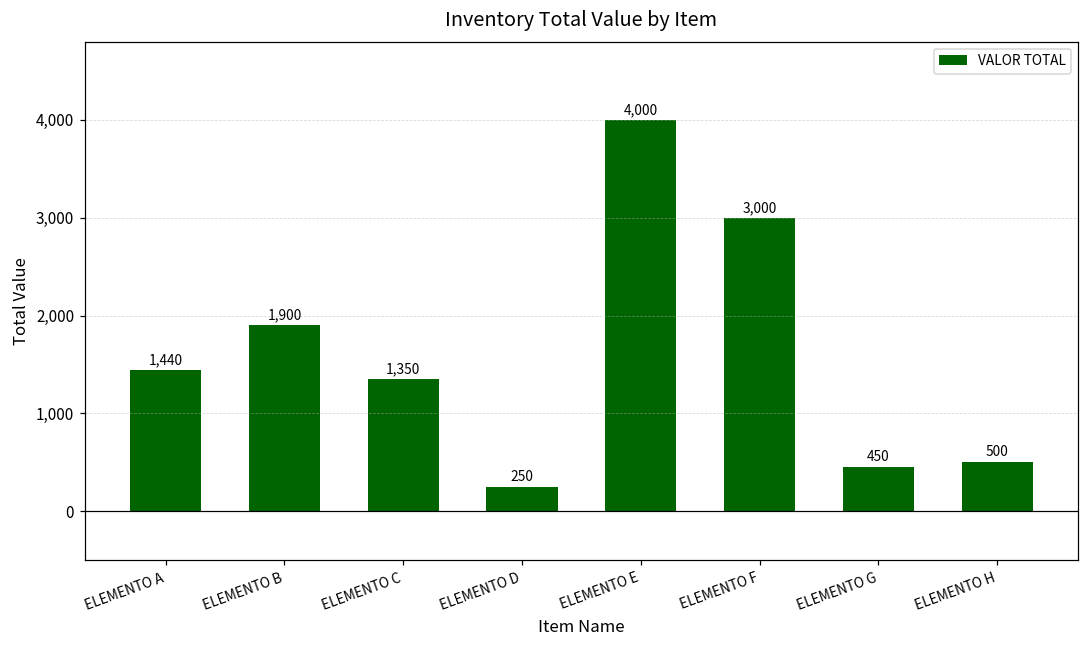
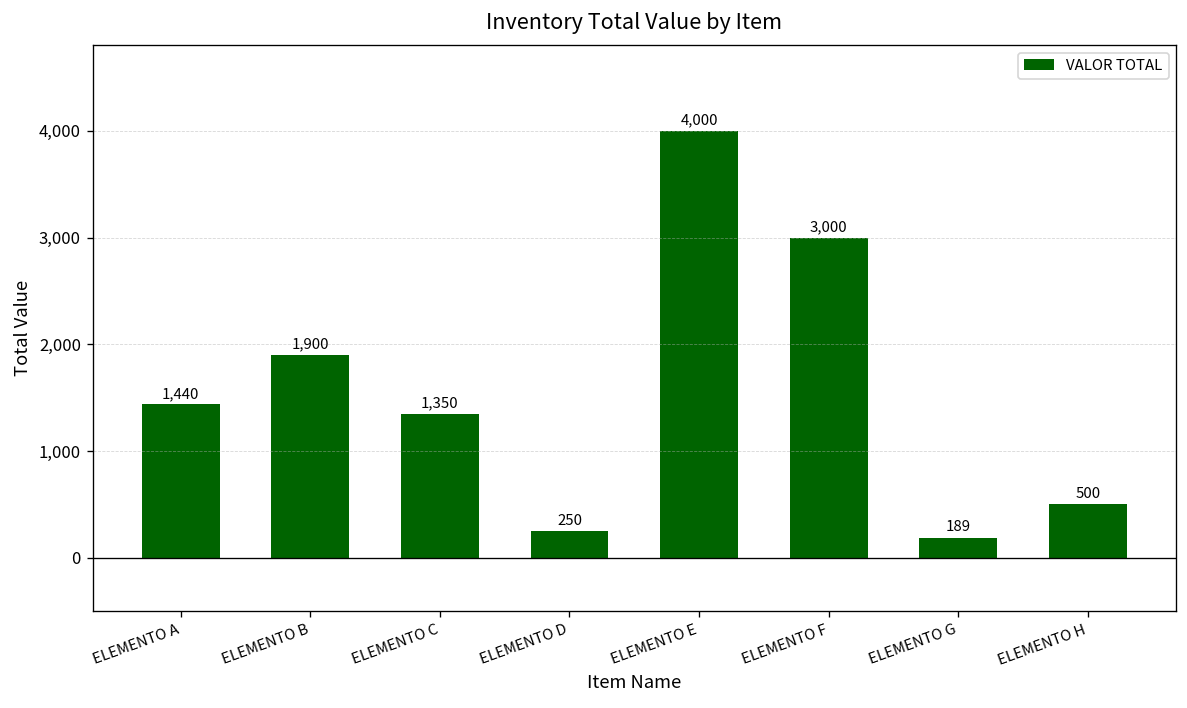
  {
    "ELEMENTO A": "1,440",
    "ELEMENTO B": "1,900",
    "ELEMENTO C": "1,350",
    "ELEMENTO D": "250",
    "ELEMENTO E": "4,000",
    "ELEMENTO F": "3,000",
-   "ELEMENTO G": "450",
+   "ELEMENTO G": "189",
    "ELEMENTO H": "500"
  }
